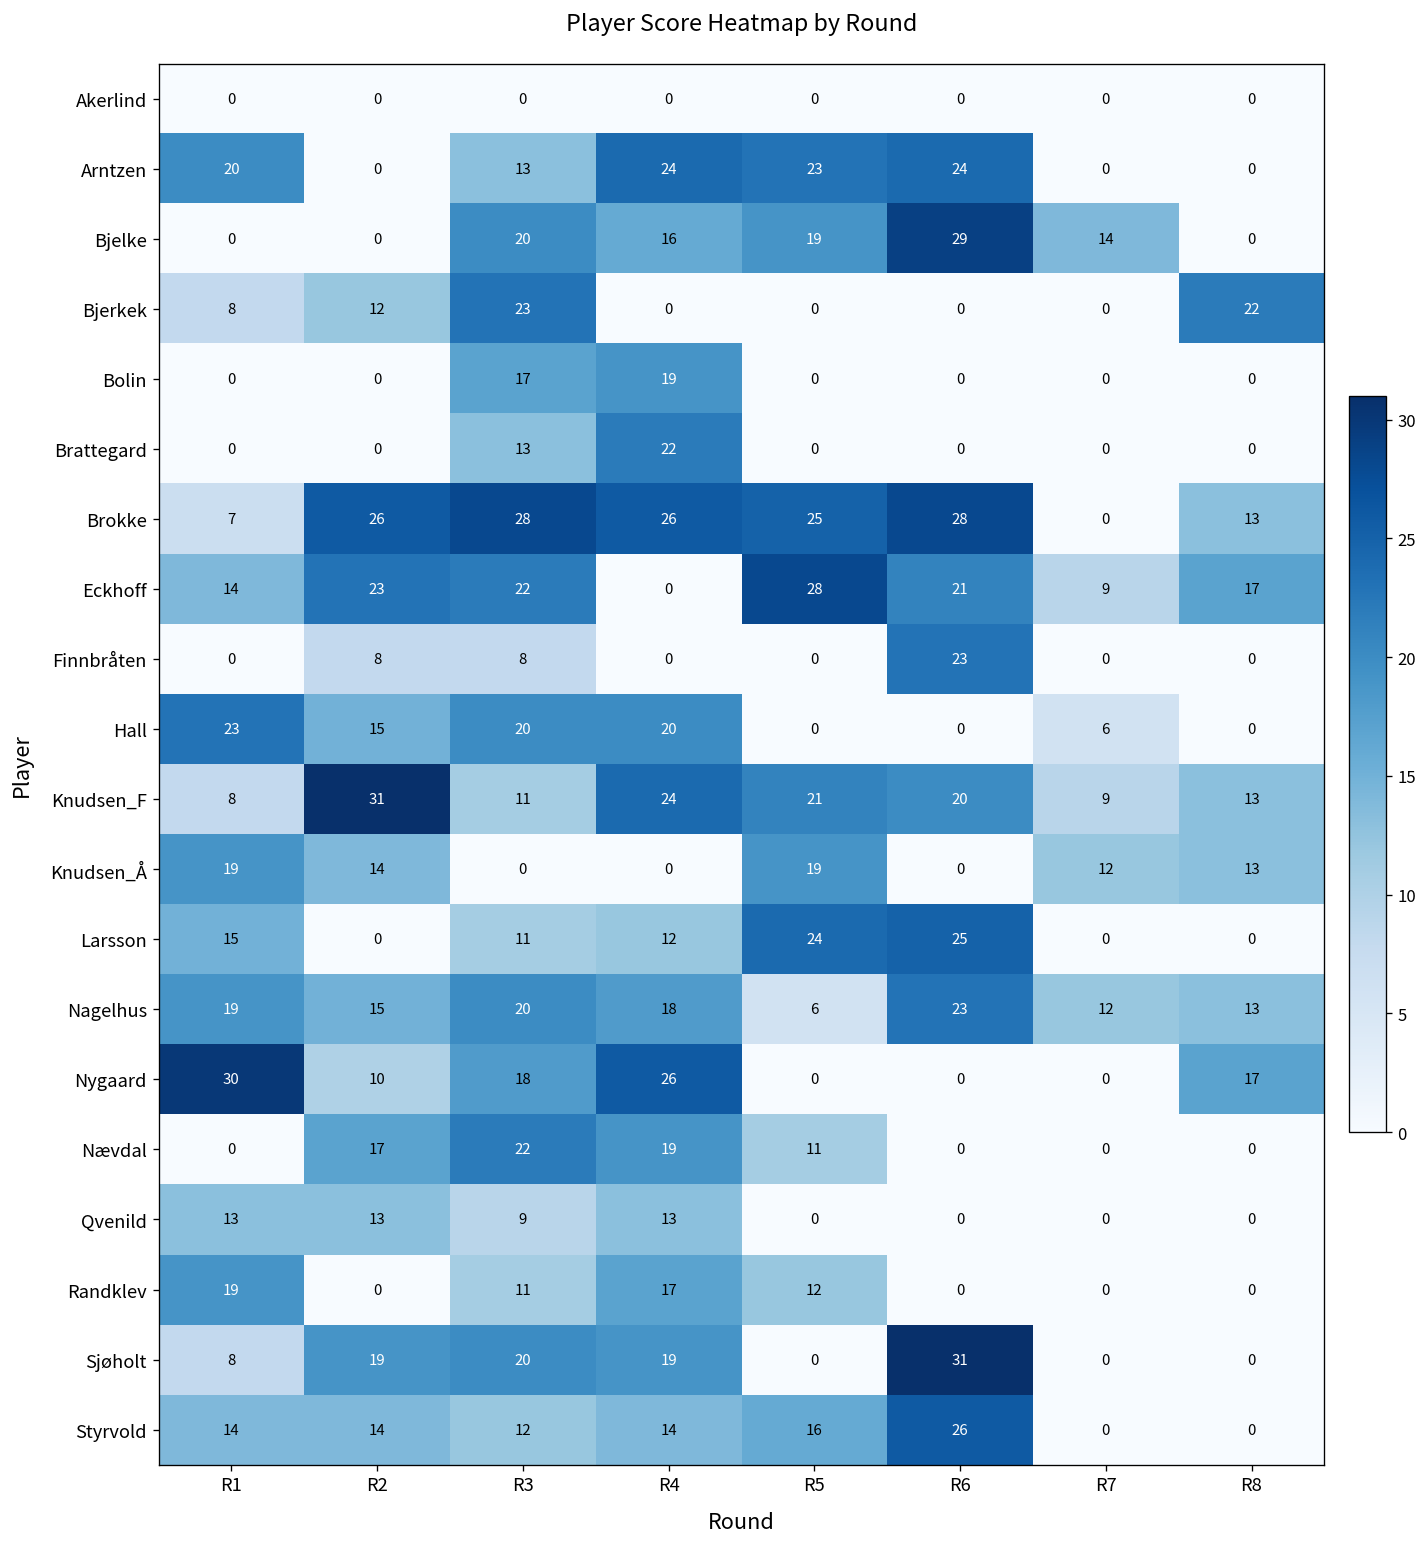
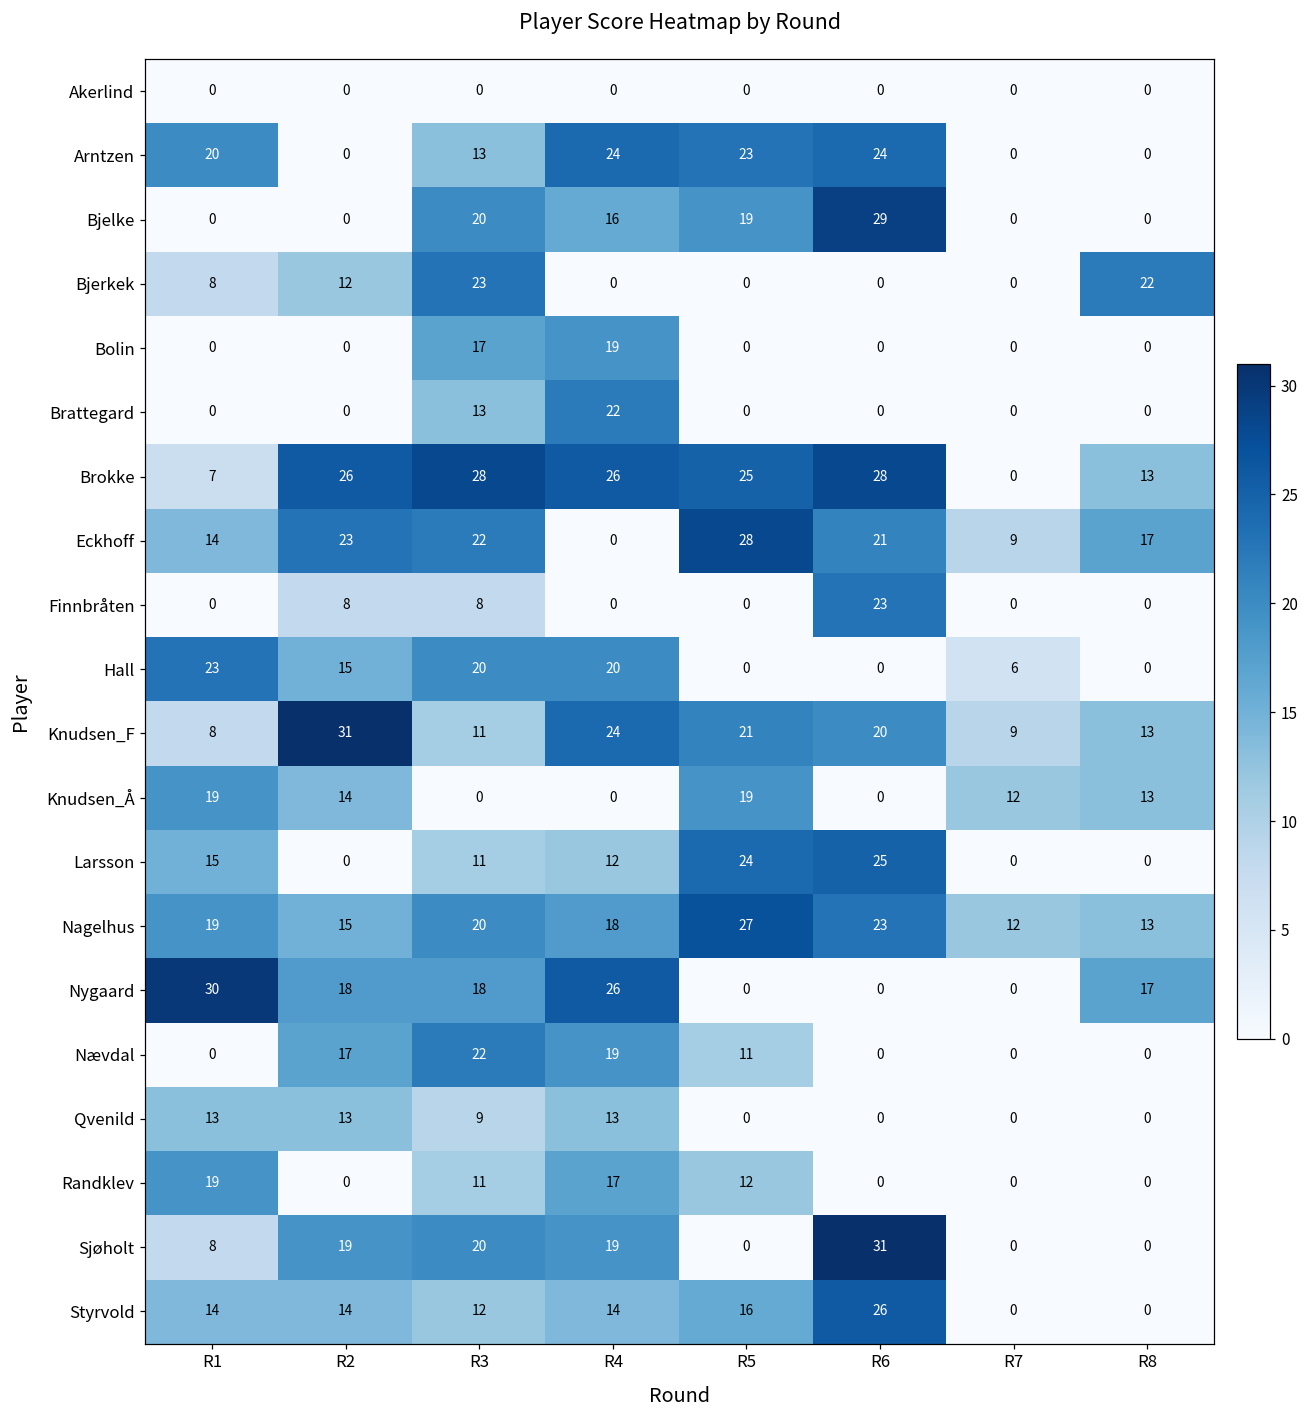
  {
    "Akerlind": {
      "R1": 0,
      "R2": 0,
      "R3": 0,
      "R4": 0,
      "R5": 0,
      "R6": 0,
      "R7": 0,
      "R8": 0
    },
    "Arntzen": {
      "R1": 20,
      "R2": 0,
      "R3": 13,
      "R4": 24,
      "R5": 23,
      "R6": 24,
      "R7": 0,
      "R8": 0
    },
    "Bjelke": {
      "R1": 0,
      "R2": 0,
      "R3": 20,
      "R4": 16,
      "R5": 19,
      "R6": 29,
-     "R7": 14,
+     "R7": 0,
      "R8": 0
    },
    "Bjerkek": {
      "R1": 8,
      "R2": 12,
      "R3": 23,
      "R4": 0,
      "R5": 0,
      "R6": 0,
      "R7": 0,
      "R8": 22
    },
    "Bolin": {
      "R1": 0,
      "R2": 0,
      "R3": 17,
      "R4": 19,
      "R5": 0,
      "R6": 0,
      "R7": 0,
      "R8": 0
    },
    "Brattegard": {
      "R1": 0,
      "R2": 0,
      "R3": 13,
      "R4": 22,
      "R5": 0,
      "R6": 0,
      "R7": 0,
      "R8": 0
    },
    "Brokke": {
      "R1": 7,
      "R2": 26,
      "R3": 28,
      "R4": 26,
      "R5": 25,
      "R6": 28,
      "R7": 0,
      "R8": 13
    },
    "Eckhoff": {
      "R1": 14,
      "R2": 23,
      "R3": 22,
      "R4": 0,
      "R5": 28,
      "R6": 21,
      "R7": 9,
      "R8": 17
    },
    "Finnbråten": {
      "R1": 0,
      "R2": 8,
      "R3": 8,
      "R4": 0,
      "R5": 0,
      "R6": 23,
      "R7": 0,
      "R8": 0
    },
    "Hall": {
      "R1": 23,
      "R2": 15,
      "R3": 20,
      "R4": 20,
      "R5": 0,
      "R6": 0,
      "R7": 6,
      "R8": 0
    },
    "Knudsen_F": {
      "R1": 8,
      "R2": 31,
      "R3": 11,
      "R4": 24,
      "R5": 21,
      "R6": 20,
      "R7": 9,
      "R8": 13
    },
    "Knudsen_Å": {
      "R1": 19,
      "R2": 14,
      "R3": 0,
      "R4": 0,
      "R5": 19,
      "R6": 0,
      "R7": 12,
      "R8": 13
    },
    "Larsson": {
      "R1": 15,
      "R2": 0,
      "R3": 11,
      "R4": 12,
      "R5": 24,
      "R6": 25,
      "R7": 0,
      "R8": 0
    },
    "Nagelhus": {
      "R1": 19,
      "R2": 15,
      "R3": 20,
      "R4": 18,
-     "R5": 6,
+     "R5": 27,
      "R6": 23,
      "R7": 12,
      "R8": 13
    },
    "Nygaard": {
      "R1": 30,
-     "R2": 10,
+     "R2": 18,
      "R3": 18,
      "R4": 26,
      "R5": 0,
      "R6": 0,
      "R7": 0,
      "R8": 17
    },
    "Nævdal": {
      "R1": 0,
      "R2": 17,
      "R3": 22,
      "R4": 19,
      "R5": 11,
      "R6": 0,
      "R7": 0,
      "R8": 0
    },
    "Qvenild": {
      "R1": 13,
      "R2": 13,
      "R3": 9,
      "R4": 13,
      "R5": 0,
      "R6": 0,
      "R7": 0,
      "R8": 0
    },
    "Randklev": {
      "R1": 19,
      "R2": 0,
      "R3": 11,
      "R4": 17,
      "R5": 12,
      "R6": 0,
      "R7": 0,
      "R8": 0
    },
    "Sjøholt": {
      "R1": 8,
      "R2": 19,
      "R3": 20,
      "R4": 19,
      "R5": 0,
      "R6": 31,
      "R7": 0,
      "R8": 0
    },
    "Styrvold": {
      "R1": 14,
      "R2": 14,
      "R3": 12,
      "R4": 14,
      "R5": 16,
      "R6": 26,
      "R7": 0,
      "R8": 0
    }
  }
